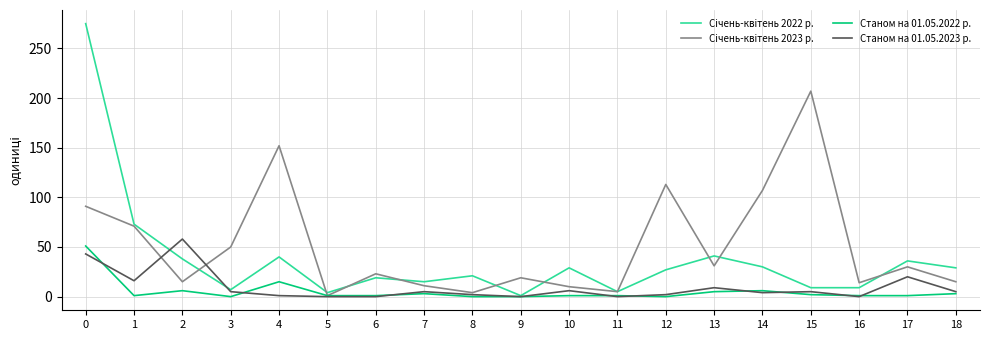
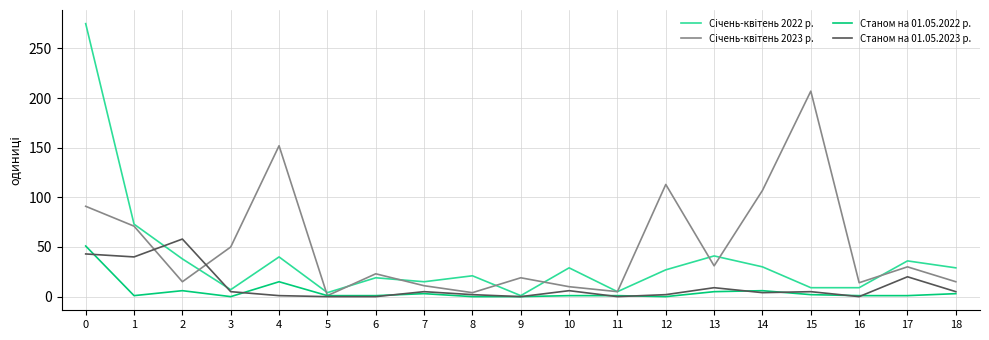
  {
    "Січень-квітень 2023 р.": {
      "0": 90,
      "2": 20,
      "3": 50,
      "4": 150,
      "6": 20,
      "7": 10,
      "9": 20,
      "10": 10,
      "12": 110,
      "13": 30,
      "14": 110,
      "15": 210,
      "16": 10,
      "17": 30,
      "18": 20
    },
    "Станом на 01.05.2023 р.": {
      "0": 40,
-     "1": 20,
+     "1": 40,
      "2": 60,
      "4": 0,
      "10": 10,
      "13": 10,
      "15": 10,
      "17": 20
    }
  }
